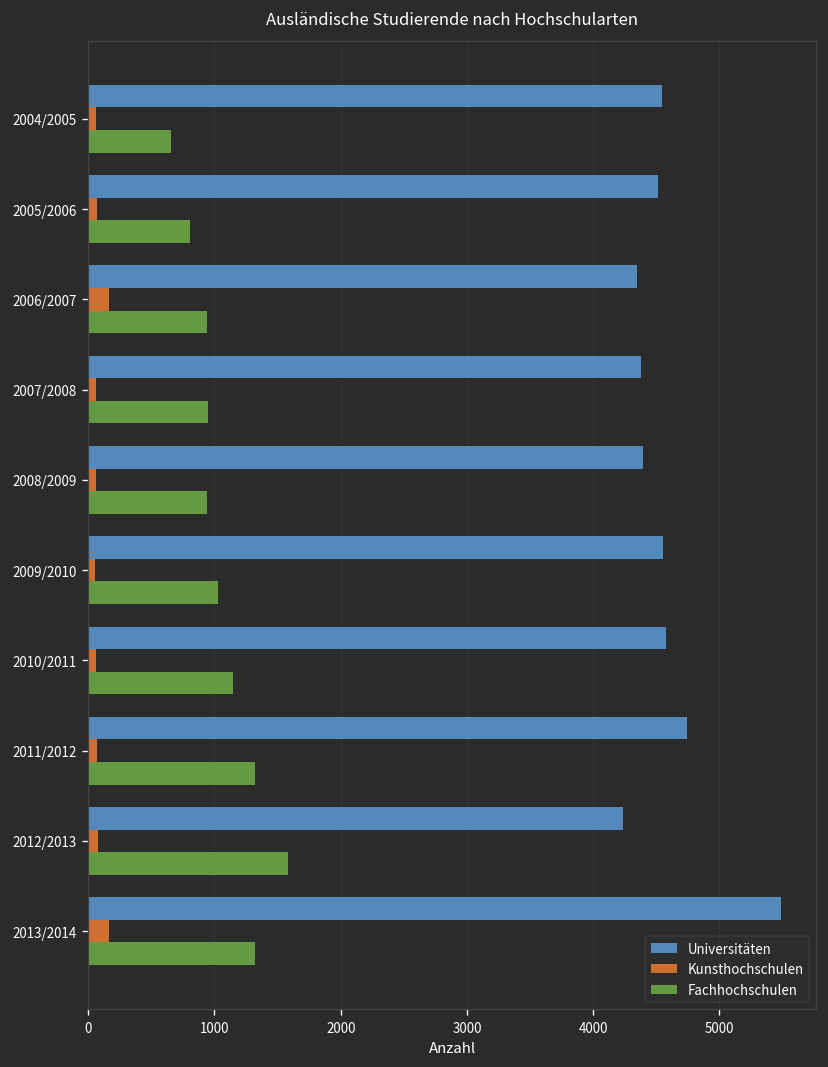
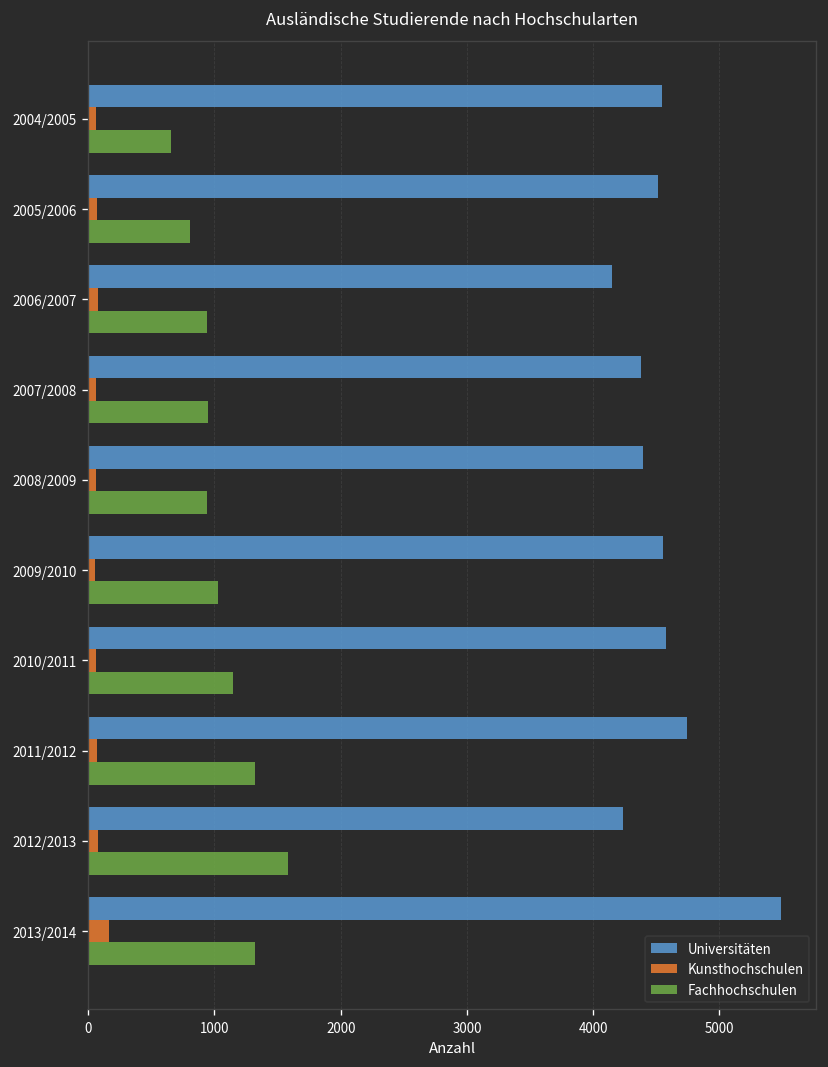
  {
    "Universitäten": {
      "2004/2005": 4550,
      "2005/2006": 4510,
-     "2006/2007": 4350,
+     "2006/2007": 4150,
      "2007/2008": 4380,
      "2008/2009": 4400,
      "2009/2010": 4550,
      "2010/2011": 4580,
      "2011/2012": 4740,
      "2012/2013": 4230,
      "2013/2014": 5490
    },
    "Kunsthochschulen": {
      "2004/2005": 70,
      "2005/2006": 70,
-     "2006/2007": 170,
+     "2006/2007": 80,
      "2007/2008": 60,
      "2008/2009": 60,
      "2009/2010": 60,
      "2010/2011": 60,
      "2011/2012": 70,
      "2012/2013": 70,
      "2013/2014": 170
    },
    "Fachhochschulen": {
      "2004/2005": 650,
      "2005/2006": 810,
      "2006/2007": 940,
      "2007/2008": 950,
      "2008/2009": 950,
      "2009/2010": 1030,
      "2010/2011": 1150,
      "2011/2012": 1320,
      "2012/2013": 1580,
      "2013/2014": 1320
    }
  }
